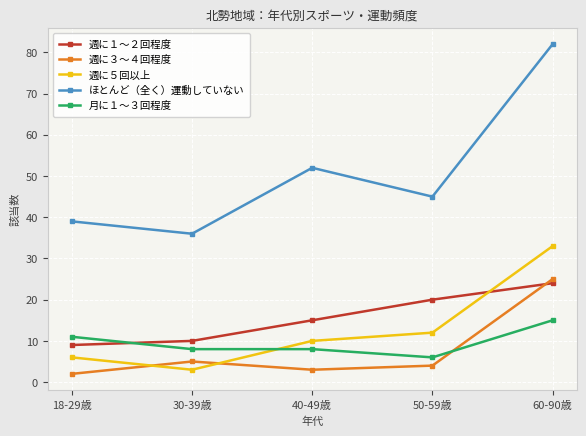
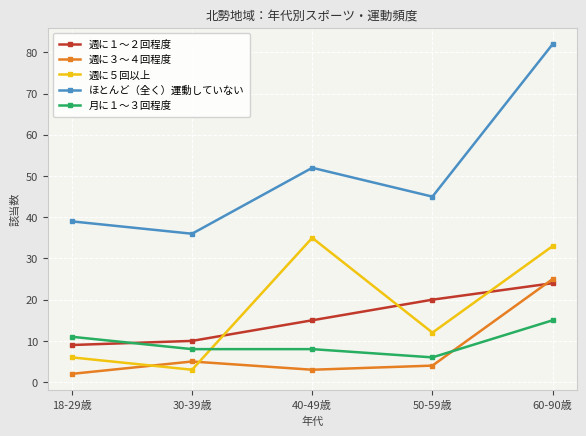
  {
    "週に１～２回程度": {
      "18-29歳": 9,
      "30-39歳": 10,
      "40-49歳": 15,
      "50-59歳": 20,
      "60-90歳": 24
    },
    "週に３～４回程度": {
      "18-29歳": 2,
      "30-39歳": 5,
      "40-49歳": 3,
      "50-59歳": 4,
      "60-90歳": 25
    },
    "週に５回以上": {
      "18-29歳": 6,
      "30-39歳": 3,
-     "40-49歳": 10,
+     "40-49歳": 35,
      "50-59歳": 12,
      "60-90歳": 33
    },
    "ほとんど（全く）運動していない": {
      "18-29歳": 39,
      "30-39歳": 36,
      "40-49歳": 52,
      "50-59歳": 45,
      "60-90歳": 82
    },
    "月に１～３回程度": {
      "18-29歳": 11,
      "30-39歳": 8,
      "40-49歳": 8,
      "50-59歳": 6,
      "60-90歳": 15
    }
  }
